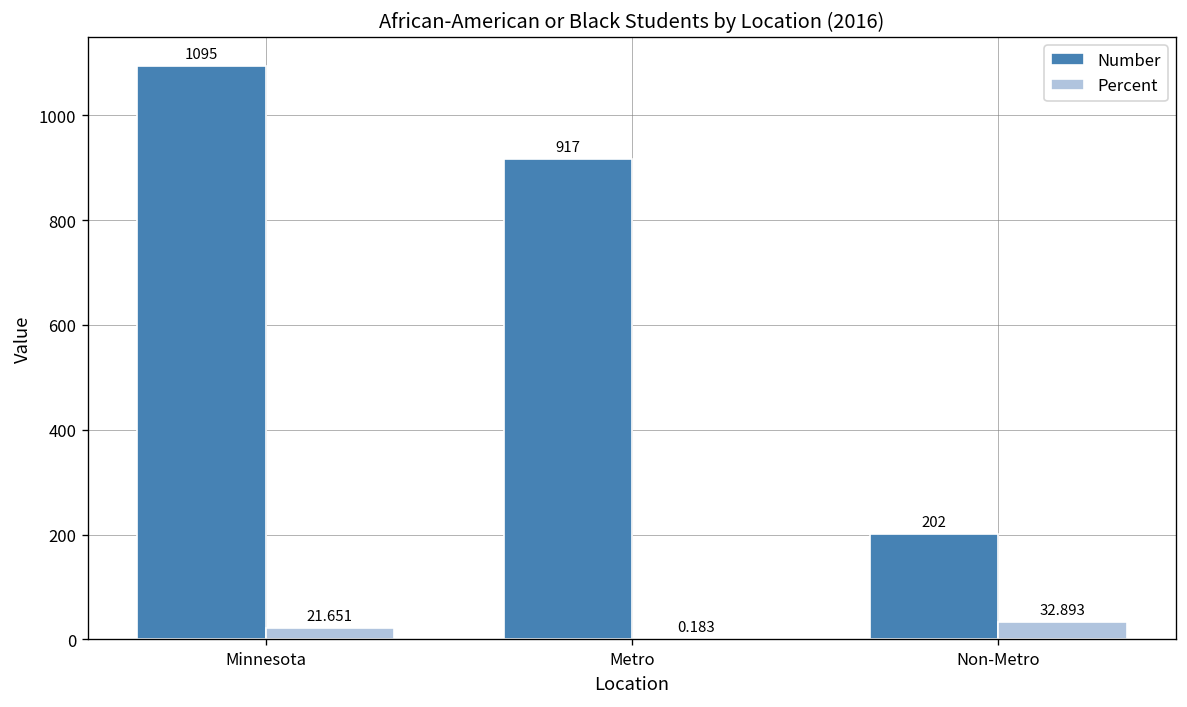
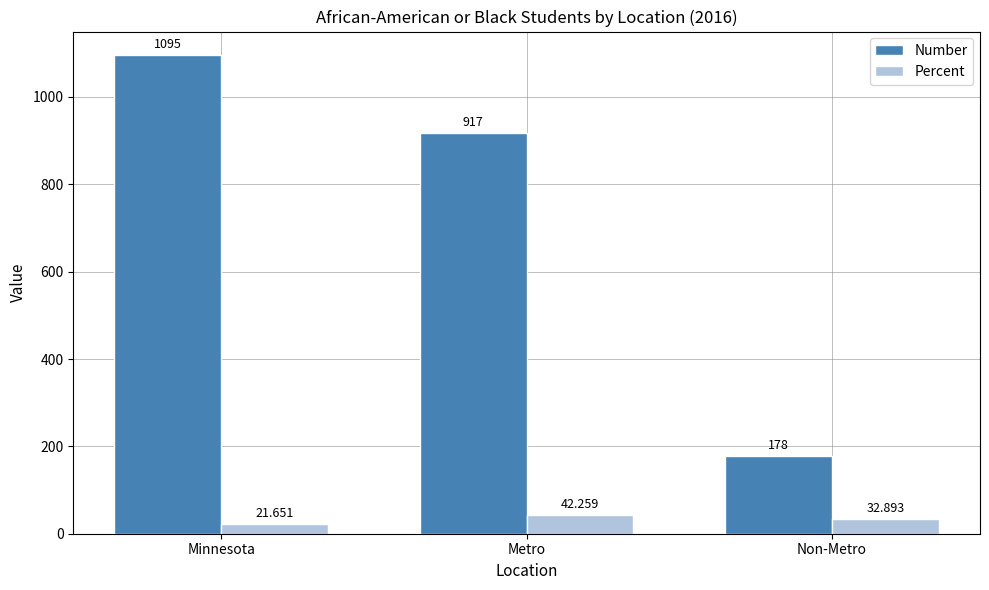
  {
    "Number": {
      "Minnesota": 1095,
      "Metro": 917,
-     "Non-Metro": 202
+     "Non-Metro": 178
    },
    "Percent": {
      "Minnesota": 21.651,
-     "Metro": 0.183,
+     "Metro": 42.259,
      "Non-Metro": 32.893
    }
  }
